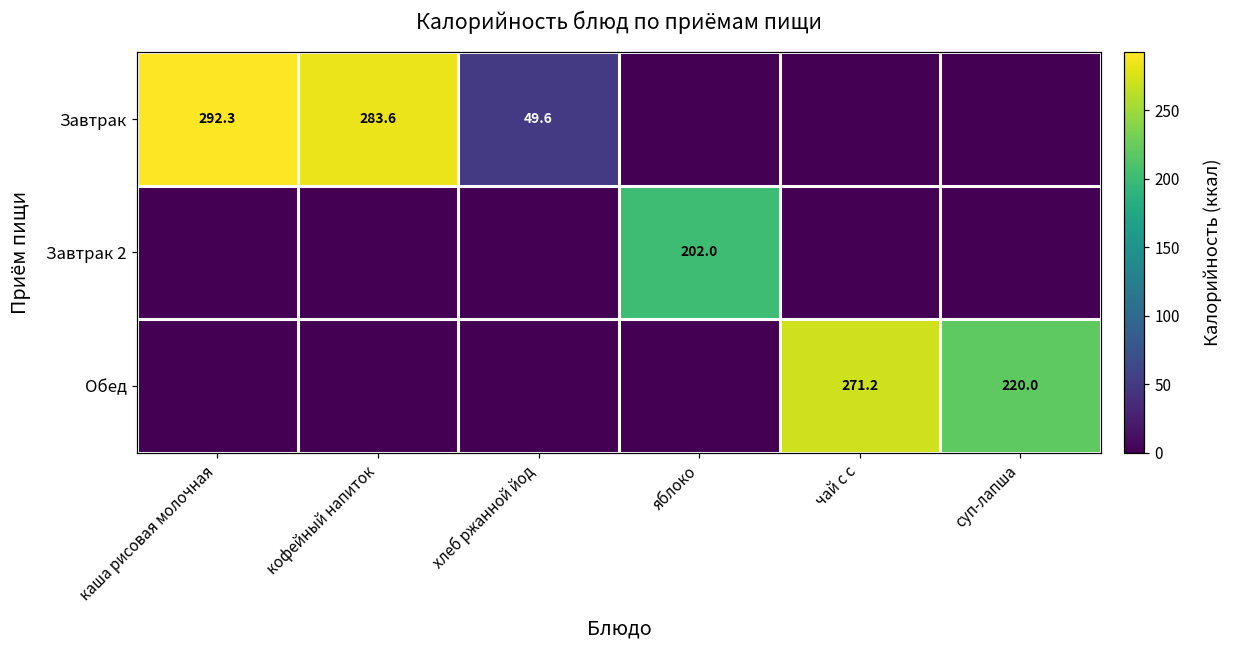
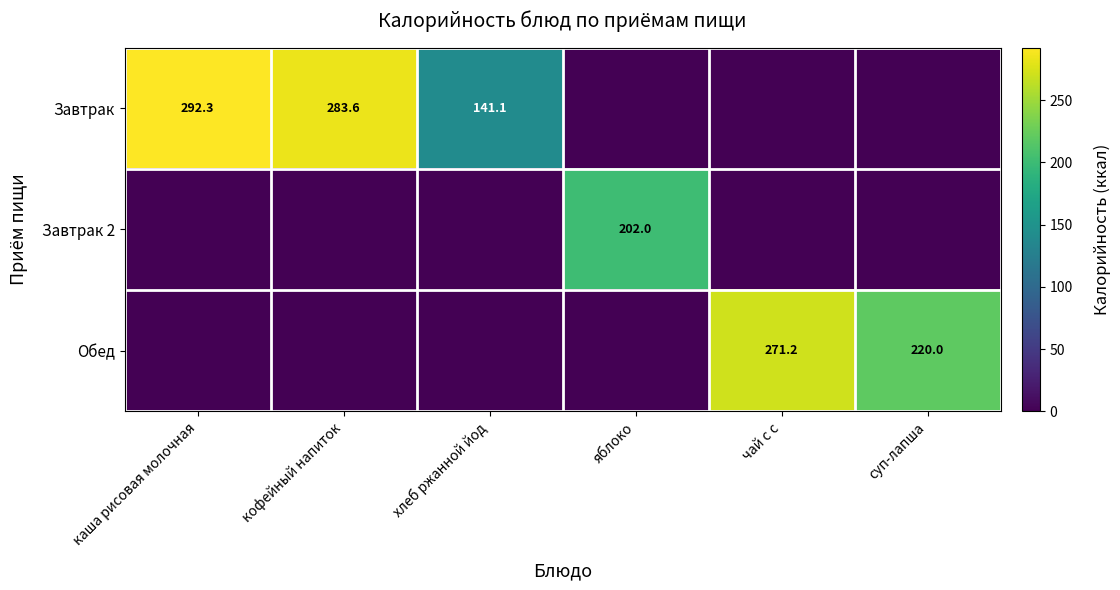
  {
    "Завтрак": {
      "каша рисовая молочная": 292.3,
      "кофейный напиток": 283.6,
-     "хлеб ржанной йод": 49.6
+     "хлеб ржанной йод": 141.1
    },
    "Завтрак 2": {
      "яблоко": 202.0
    },
    "Обед": {
      "чай с с": 271.2,
      "суп-лапша": 220.0
    }
  }
